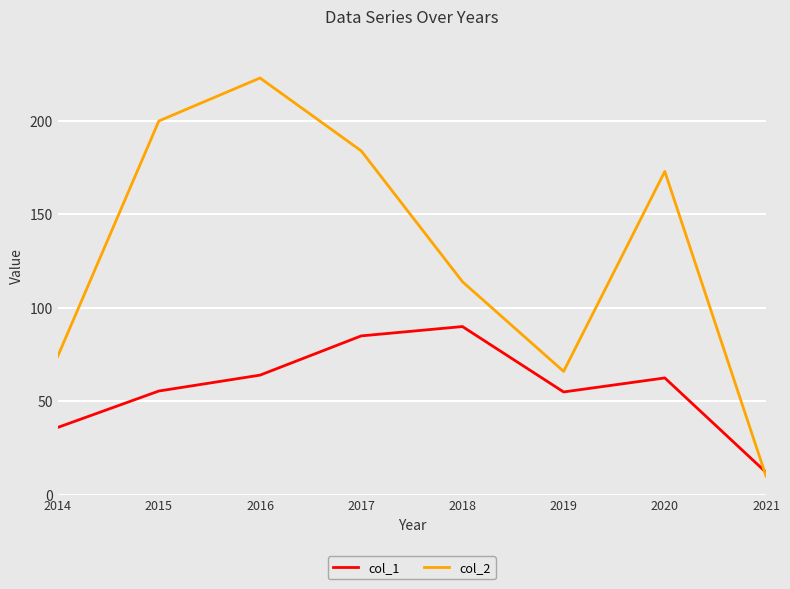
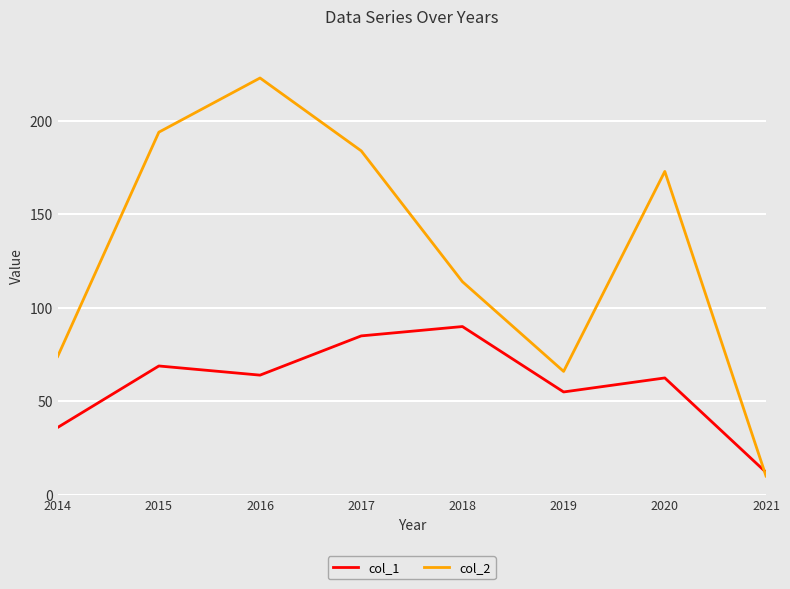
  {
    "col_1": {
      "2014": 36,
-     "2015": 56,
+     "2015": 69,
      "2016": 64,
      "2017": 85,
      "2018": 90,
      "2019": 55,
      "2020": 63,
      "2021": 12
    },
    "col_2": {
      "2014": 74,
-     "2015": 200,
+     "2015": 194,
      "2016": 223,
      "2017": 184,
      "2018": 114,
      "2019": 66,
      "2020": 173,
      "2021": 10
    }
  }
